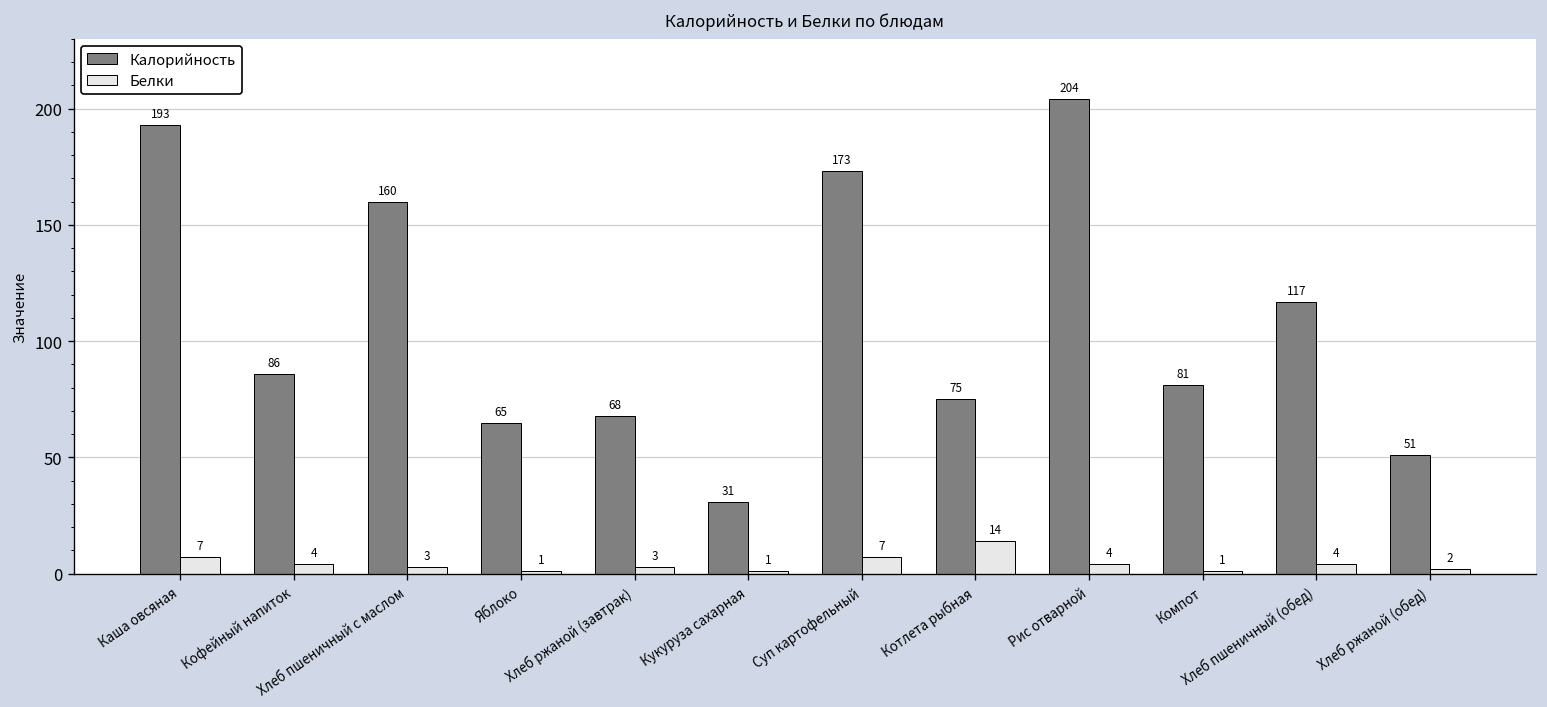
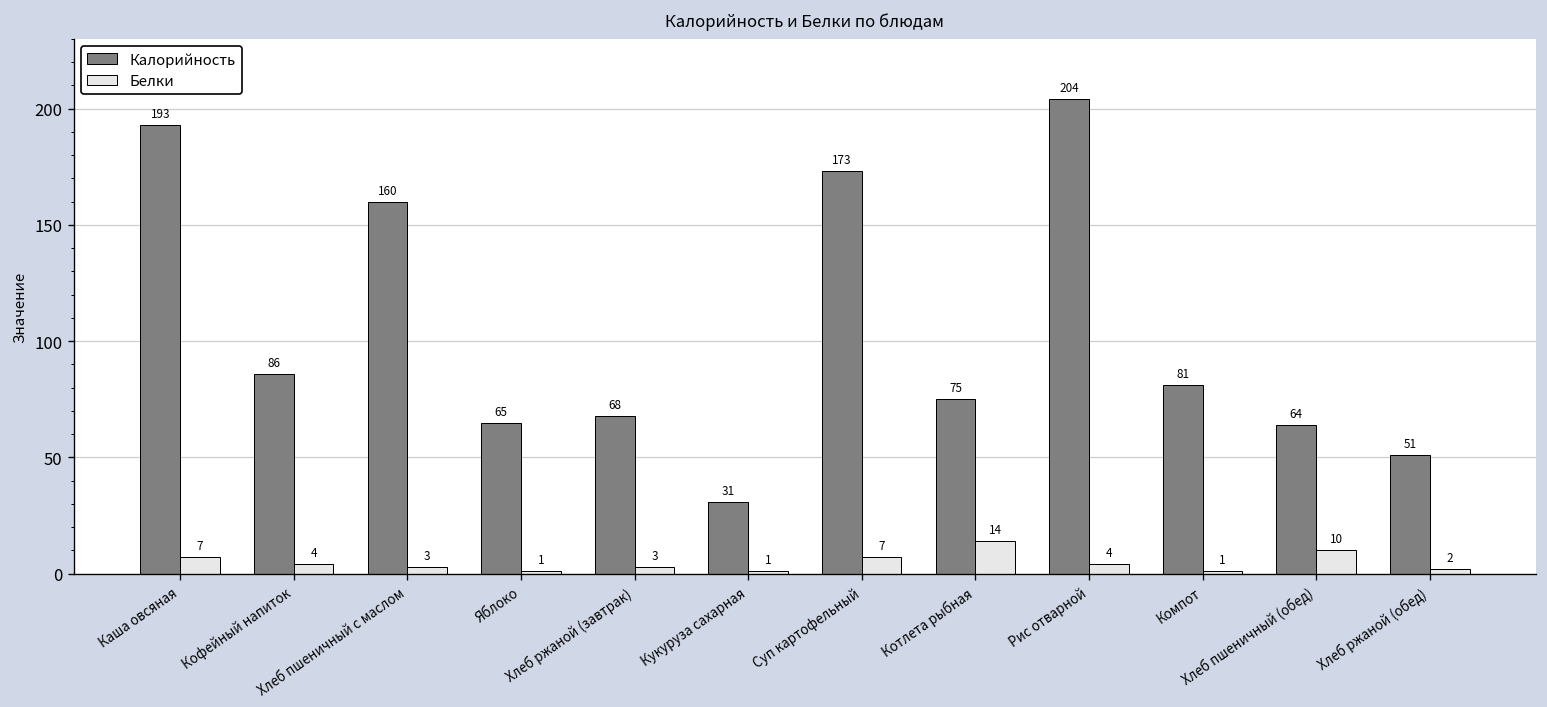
  {
    "Калорийность": {
      "Каша овсяная": 193,
      "Кофейный напиток": 86,
      "Хлеб пшеничный с маслом": 160,
      "Яблоко": 65,
      "Хлеб ржаной (завтрак)": 68,
      "Кукуруза сахарная": 31,
      "Суп картофельный": 173,
      "Котлета рыбная": 75,
      "Рис отварной": 204,
      "Компот": 81,
-     "Хлеб пшеничный (обед)": 117,
+     "Хлеб пшеничный (обед)": 64,
      "Хлеб ржаной (обед)": 51
    },
    "Белки": {
      "Каша овсяная": 7,
      "Кофейный напиток": 4,
      "Хлеб пшеничный с маслом": 3,
      "Яблоко": 1,
      "Хлеб ржаной (завтрак)": 3,
      "Кукуруза сахарная": 1,
      "Суп картофельный": 7,
      "Котлета рыбная": 14,
      "Рис отварной": 4,
      "Компот": 1,
-     "Хлеб пшеничный (обед)": 4,
+     "Хлеб пшеничный (обед)": 10,
      "Хлеб ржаной (обед)": 2
    }
  }
